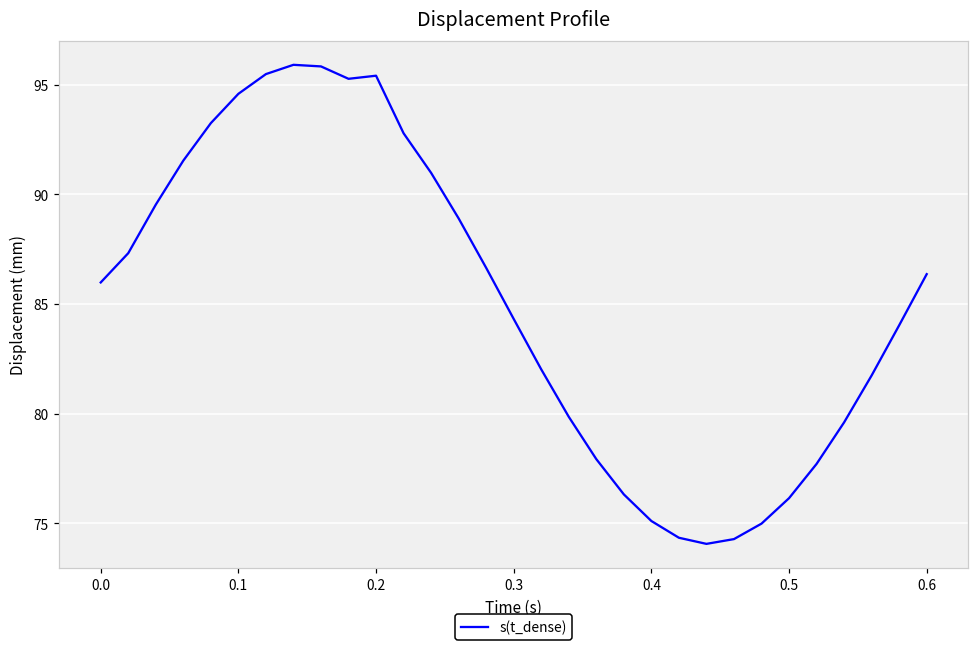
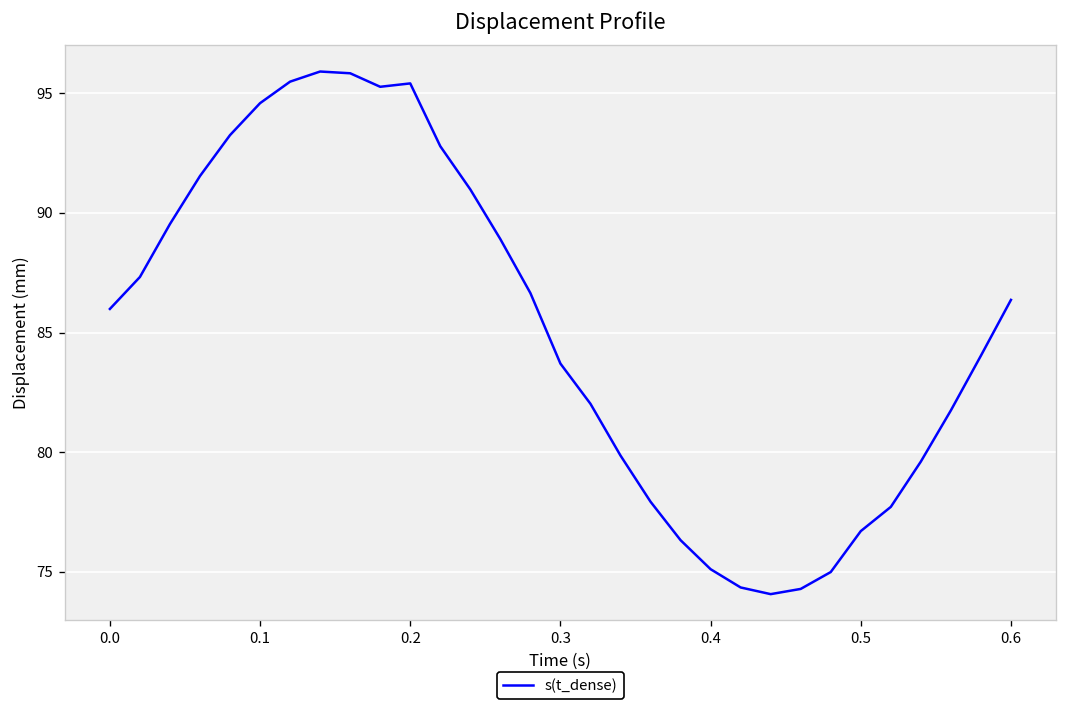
  {
    "0.0": 86.0,
    "0.1": 94.6,
    "0.2": 95.4,
-   "0.3": 84.3,
+   "0.3": 83.7,
    "0.4": 75.1,
-   "0.5": 76.2,
+   "0.5": 76.7,
    "0.6": 86.4
  }
